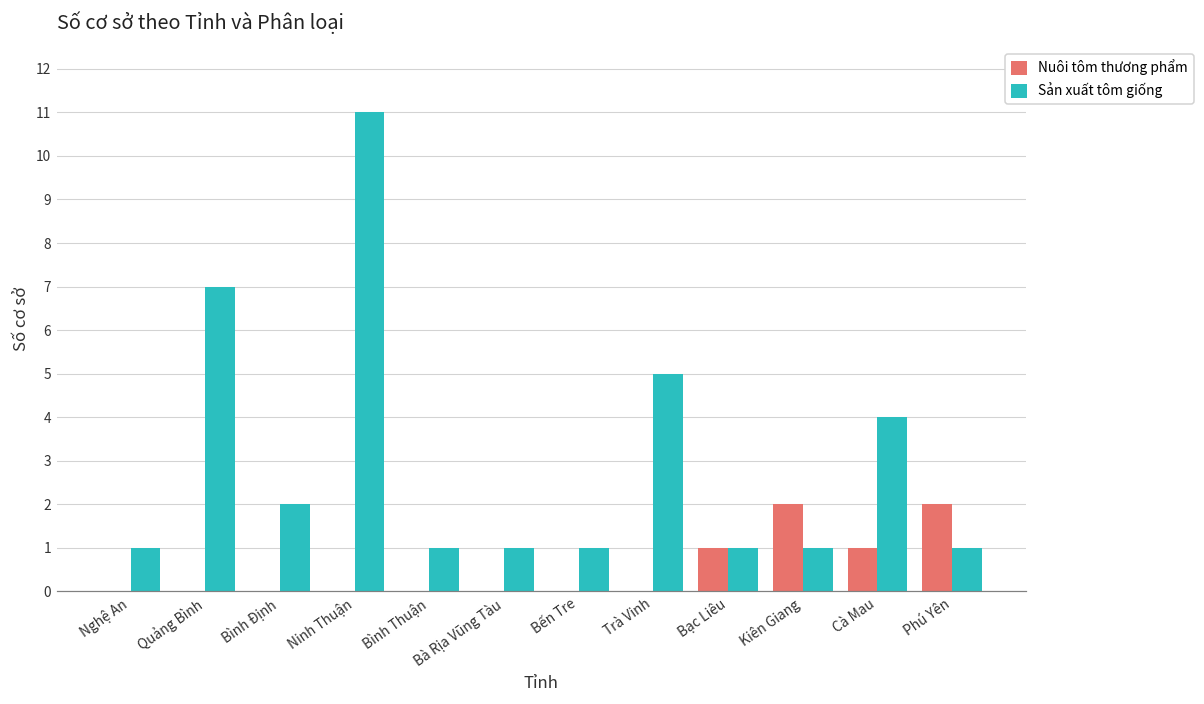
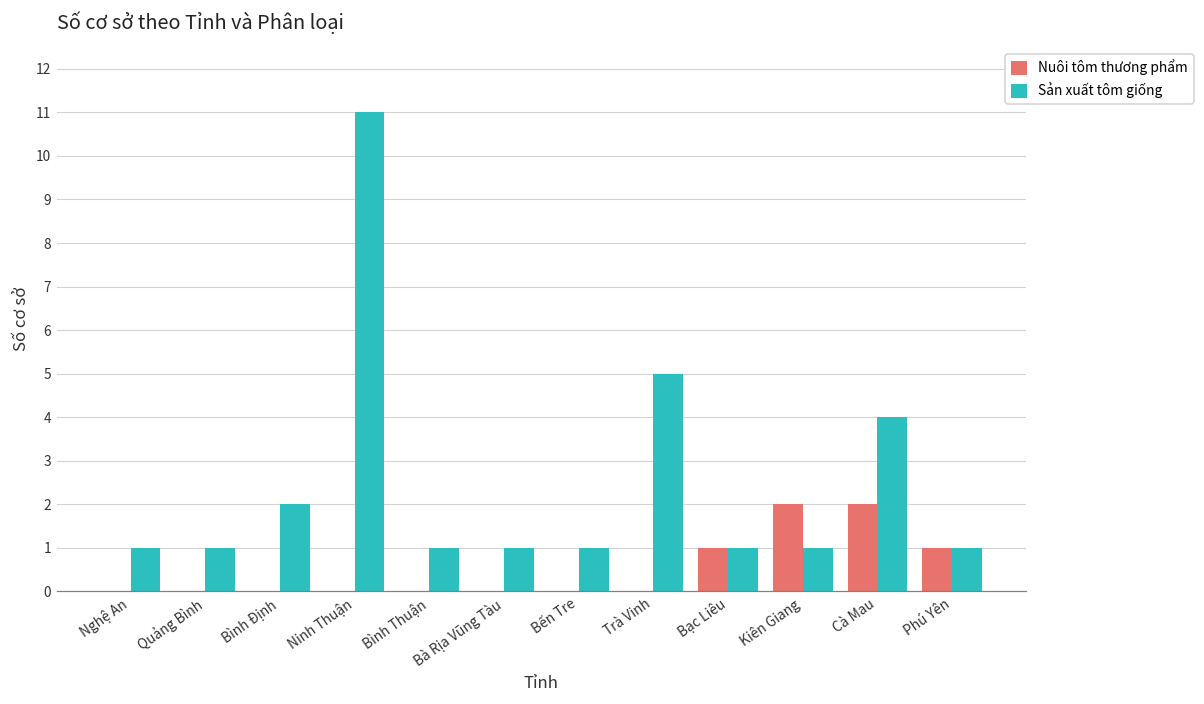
  {
    "Nuôi tôm thương phẩm": {
      "Nghệ An": 0,
      "Quảng Bình": 0,
      "Bình Định": 0,
      "Ninh Thuận": 0,
      "Bình Thuận": 0,
      "Bà Rịa Vũng Tàu": 0,
      "Bến Tre": 0,
      "Trà Vinh": 0,
      "Bạc Liêu": 1,
      "Kiên Giang": 2,
-     "Cà Mau": 1,
-     "Phú Yên": 2
+     "Cà Mau": 2,
+     "Phú Yên": 1
    },
    "Sản xuất tôm giống": {
      "Nghệ An": 1,
-     "Quảng Bình": 7,
+     "Quảng Bình": 1,
      "Bình Định": 2,
      "Ninh Thuận": 11,
      "Bình Thuận": 1,
      "Bà Rịa Vũng Tàu": 1,
      "Bến Tre": 1,
      "Trà Vinh": 5,
      "Bạc Liêu": 1,
      "Kiên Giang": 1,
      "Cà Mau": 4,
      "Phú Yên": 1
    }
  }
